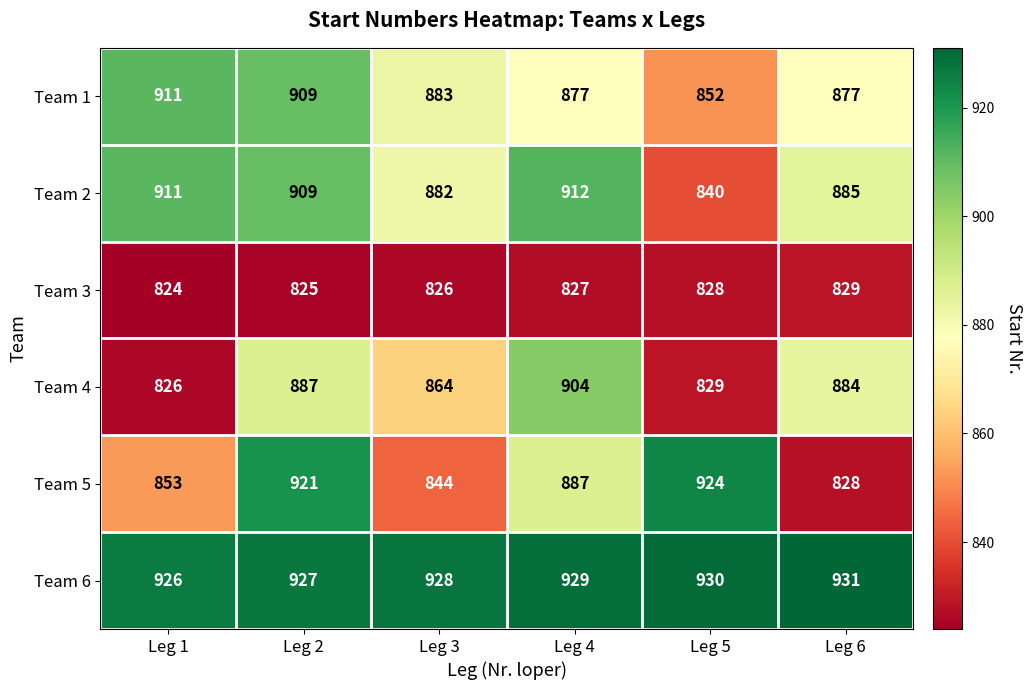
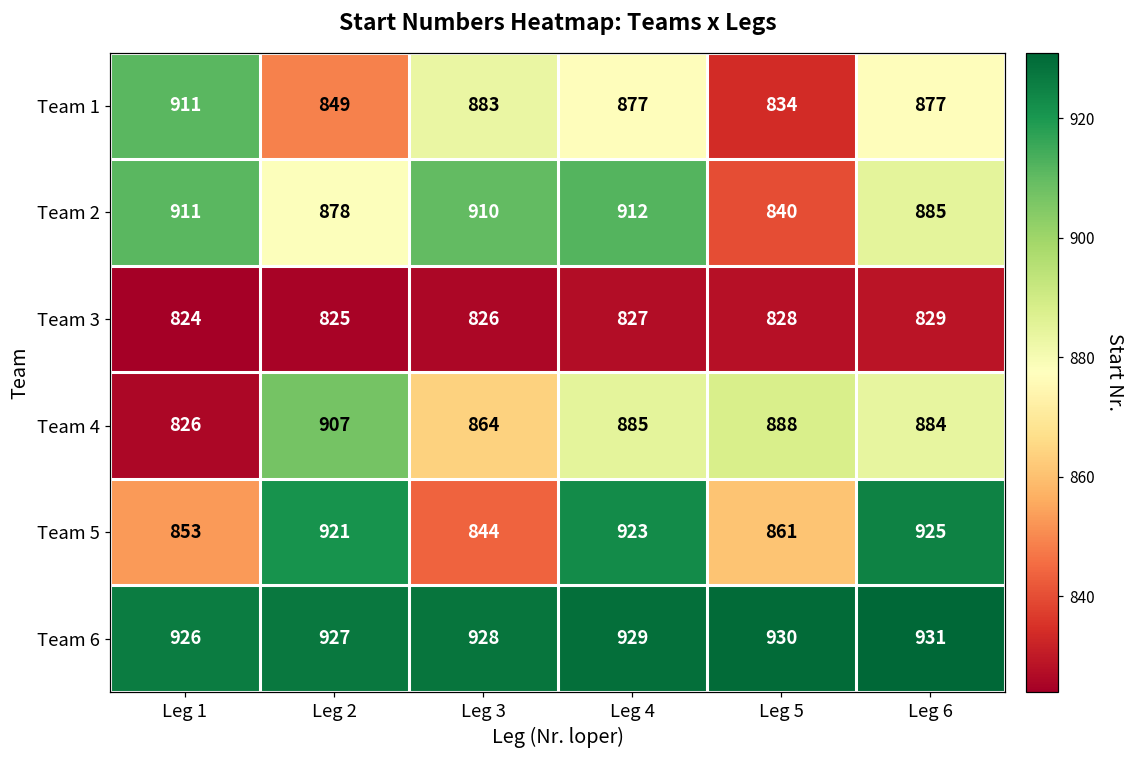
  {
    "Team 1": {
      "Leg 1": 911,
-     "Leg 2": 909,
+     "Leg 2": 849,
      "Leg 3": 883,
      "Leg 4": 877,
-     "Leg 5": 852,
+     "Leg 5": 834,
      "Leg 6": 877
    },
    "Team 2": {
      "Leg 1": 911,
-     "Leg 2": 909,
-     "Leg 3": 882,
+     "Leg 2": 878,
+     "Leg 3": 910,
      "Leg 4": 912,
      "Leg 5": 840,
      "Leg 6": 885
    },
    "Team 3": {
      "Leg 1": 824,
      "Leg 2": 825,
      "Leg 3": 826,
      "Leg 4": 827,
      "Leg 5": 828,
      "Leg 6": 829
    },
    "Team 4": {
      "Leg 1": 826,
-     "Leg 2": 887,
+     "Leg 2": 907,
      "Leg 3": 864,
-     "Leg 4": 904,
-     "Leg 5": 829,
+     "Leg 4": 885,
+     "Leg 5": 888,
      "Leg 6": 884
    },
    "Team 5": {
      "Leg 1": 853,
      "Leg 2": 921,
      "Leg 3": 844,
-     "Leg 4": 887,
-     "Leg 5": 924,
-     "Leg 6": 828
+     "Leg 4": 923,
+     "Leg 5": 861,
+     "Leg 6": 925
    },
    "Team 6": {
      "Leg 1": 926,
      "Leg 2": 927,
      "Leg 3": 928,
      "Leg 4": 929,
      "Leg 5": 930,
      "Leg 6": 931
    }
  }
